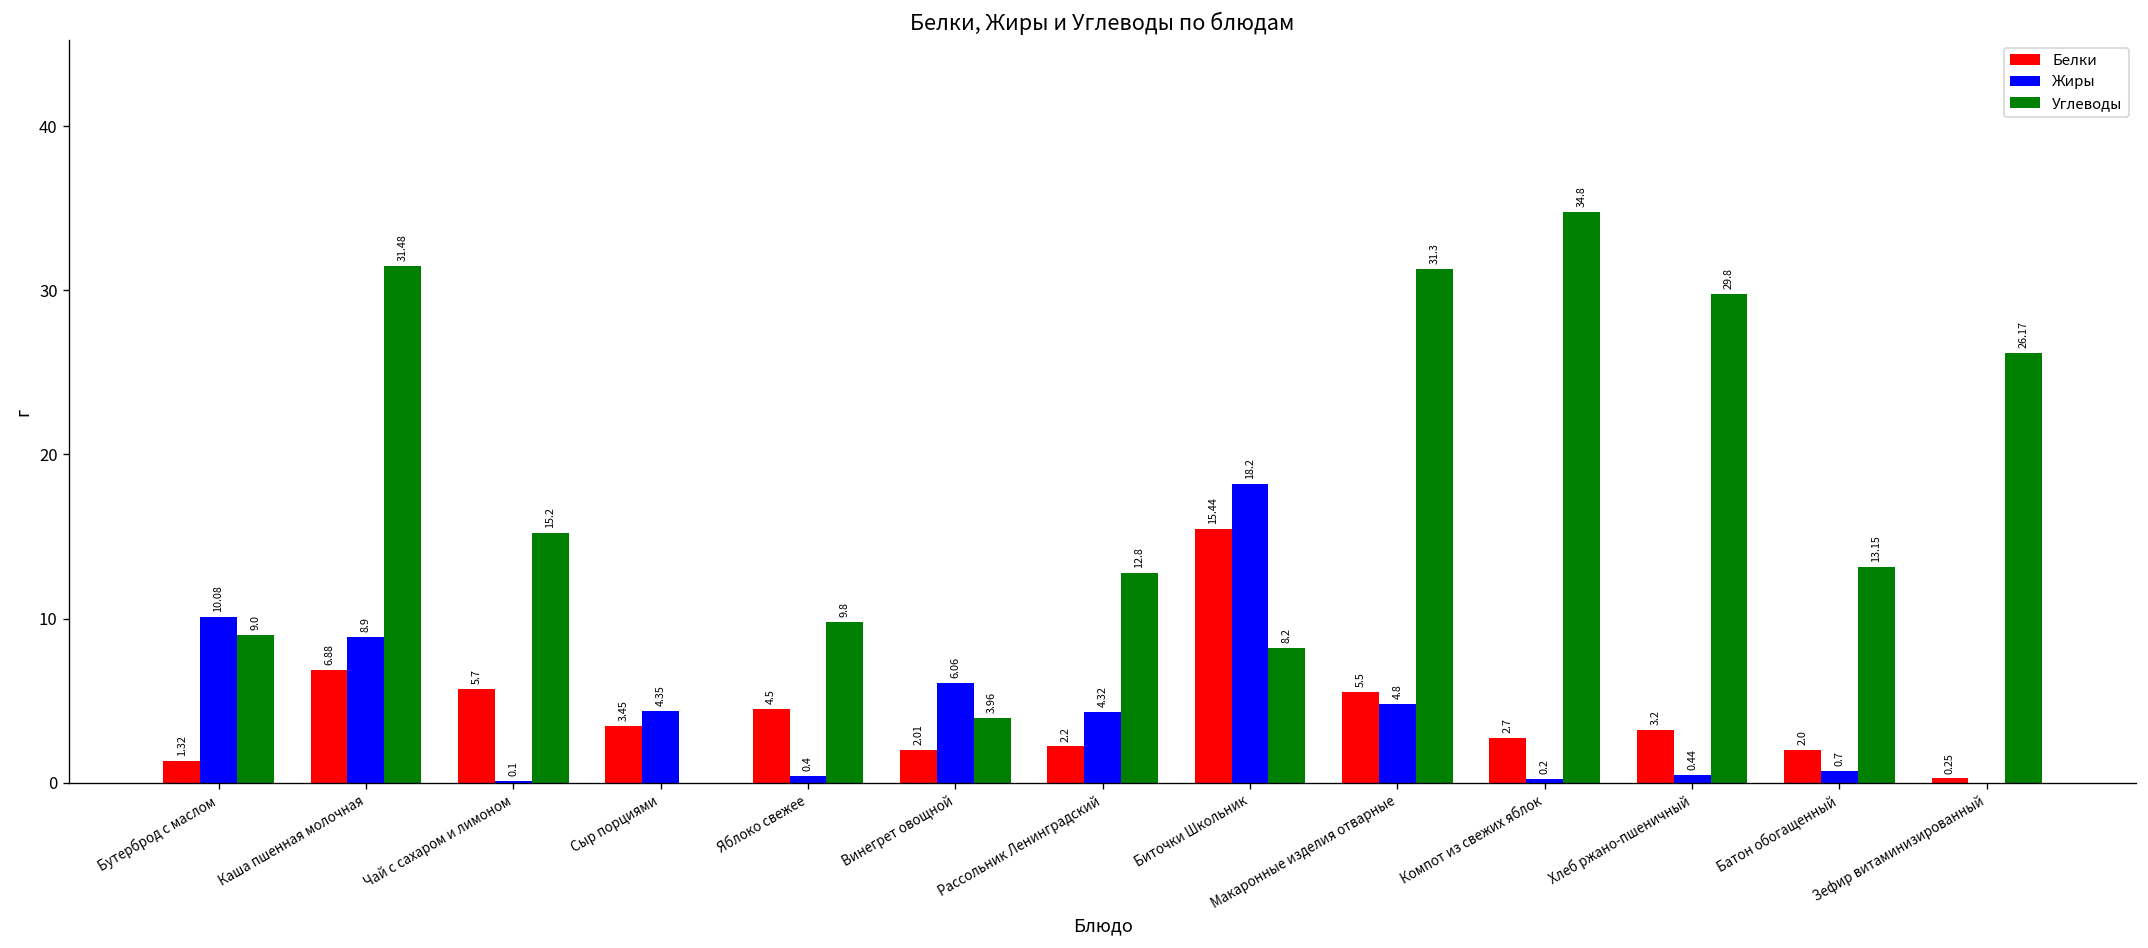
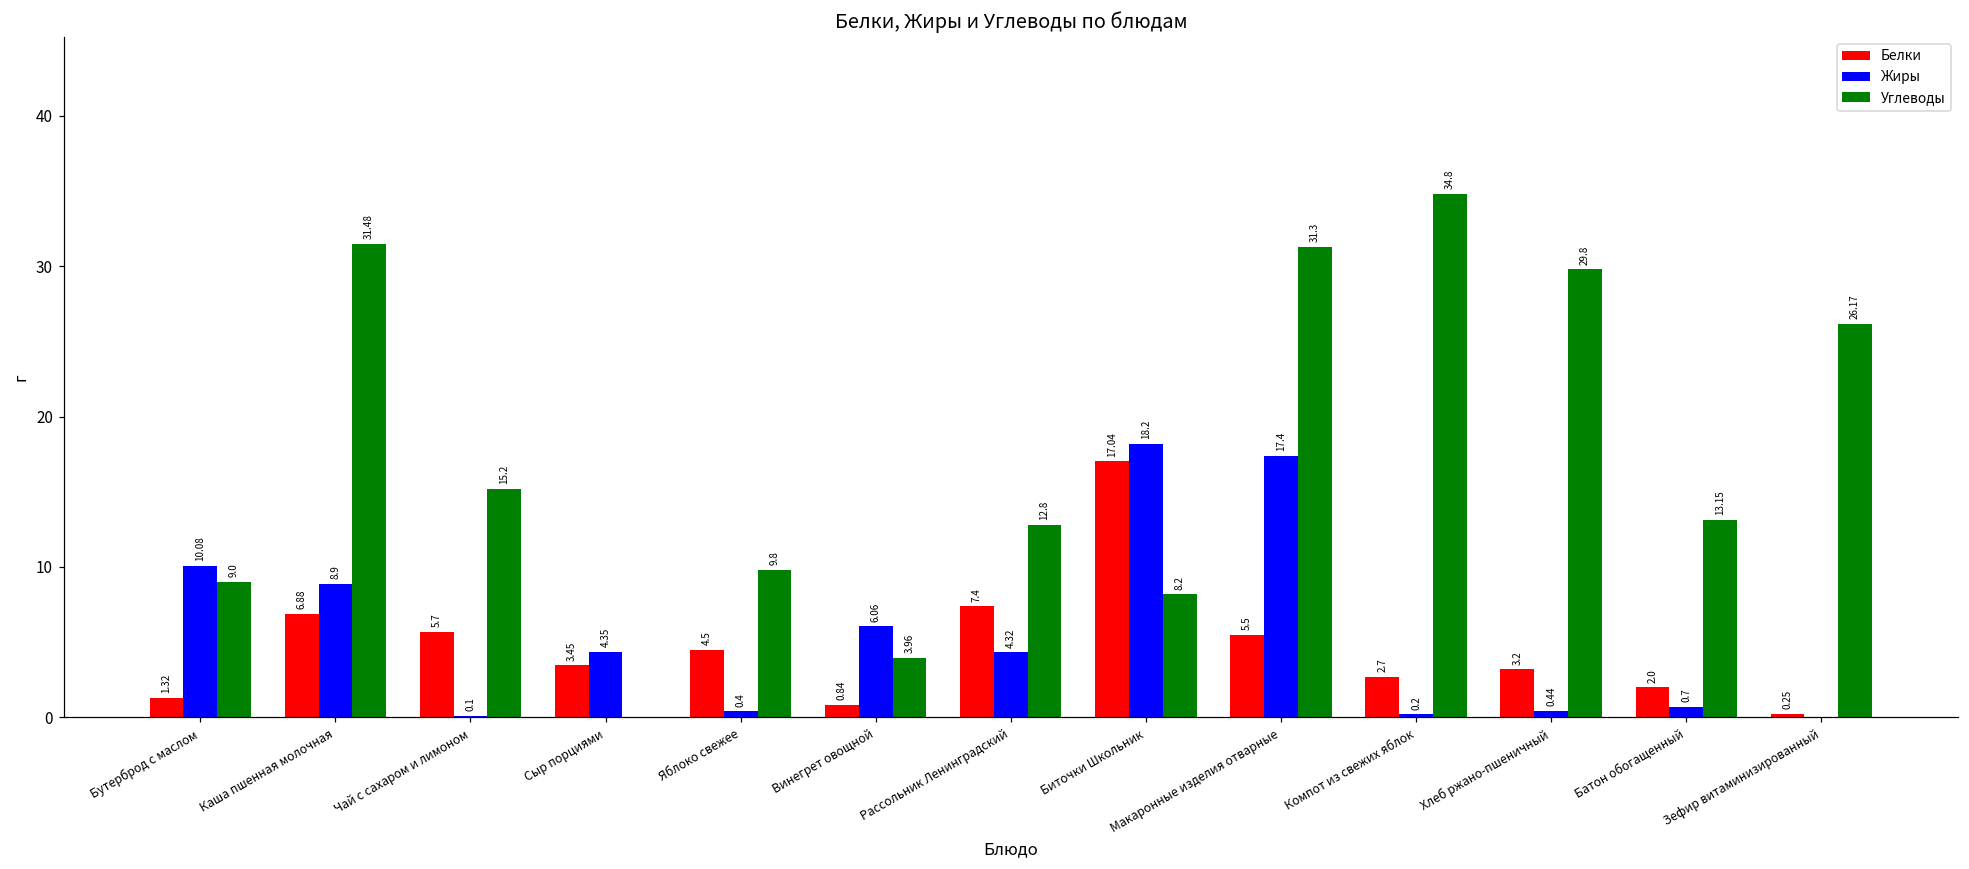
  {
    "Белки": {
      "Бутерброд с маслом": 1.32,
      "Каша пшенная молочная": 6.88,
      "Чай с сахаром и лимоном": 5.7,
      "Сыр порциями": 3.45,
      "Яблоко свежее": 4.5,
-     "Винегрет овощной": 2.01,
-     "Рассольник Ленинградский": 2.2,
-     "Биточки Школьник": 15.44,
+     "Винегрет овощной": 0.84,
+     "Рассольник Ленинградский": 7.4,
+     "Биточки Школьник": 17.04,
      "Макаронные изделия отварные": 5.5,
      "Компот из свежих яблок": 2.7,
      "Хлеб ржано-пшеничный": 3.2,
      "Батон обогащенный": 2.0,
      "Зефир витаминизированный": 0.25
    },
    "Жиры": {
      "Бутерброд с маслом": 10.08,
      "Каша пшенная молочная": 8.9,
      "Чай с сахаром и лимоном": 0.1,
      "Сыр порциями": 4.35,
      "Яблоко свежее": 0.4,
      "Винегрет овощной": 6.06,
      "Рассольник Ленинградский": 4.32,
      "Биточки Школьник": 18.2,
-     "Макаронные изделия отварные": 4.8,
+     "Макаронные изделия отварные": 17.4,
      "Компот из свежих яблок": 0.2,
      "Хлеб ржано-пшеничный": 0.44,
      "Батон обогащенный": 0.7
    },
    "Углеводы": {
      "Бутерброд с маслом": 9.0,
      "Каша пшенная молочная": 31.48,
      "Чай с сахаром и лимоном": 15.2,
      "Яблоко свежее": 9.8,
      "Винегрет овощной": 3.96,
      "Рассольник Ленинградский": 12.8,
      "Биточки Школьник": 8.2,
      "Макаронные изделия отварные": 31.3,
      "Компот из свежих яблок": 34.8,
      "Хлеб ржано-пшеничный": 29.8,
      "Батон обогащенный": 13.15,
      "Зефир витаминизированный": 26.17
    }
  }
